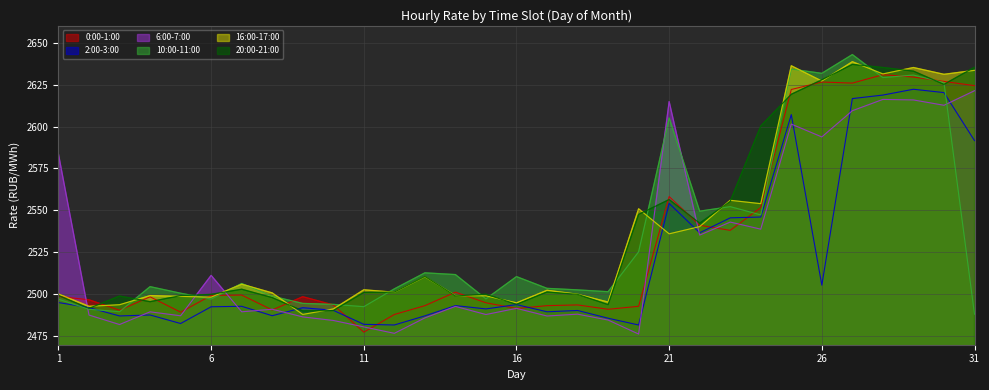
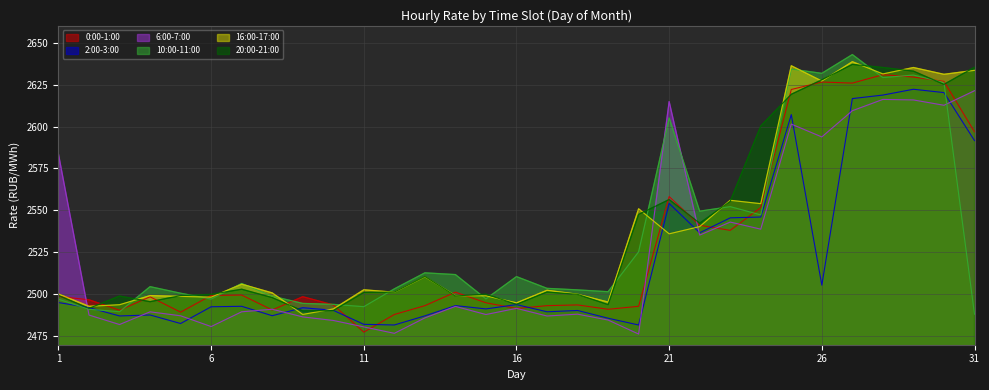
  {
    "0:00-1:00": {
      "11": 2477,
      "21": 2558,
-     "31": 2624
+     "31": 2597
    },
    "2:00-3:00": {
      "1": 2495,
      "6": 2493,
      "11": 2482,
      "21": 2554,
      "26": 2505,
      "31": 2592
    },
    "6:00-7:00": {
      "1": 2584,
-     "6": 2511,
+     "6": 2481,
      "11": 2481,
      "21": 2615,
      "26": 2594,
      "31": 2621
    },
    "10:00-11:00": {
      "1": 2497,
      "11": 2493,
      "16": 2511,
      "21": 2605,
      "26": 2632,
      "31": 2488
    },
    "16:00-17:00": {
      "11": 2503,
      "21": 2536,
      "31": 2633
    },
    "20:00-21:00": {
      "11": 2501,
      "21": 2556,
      "31": 2635
    }
  }
